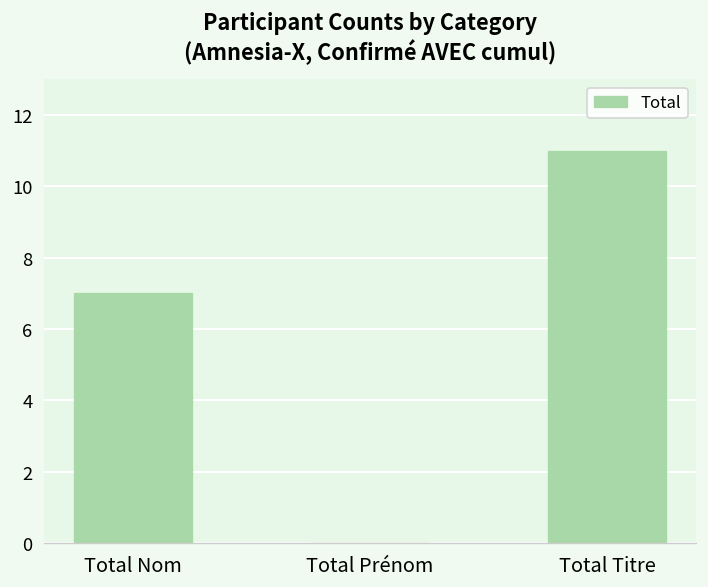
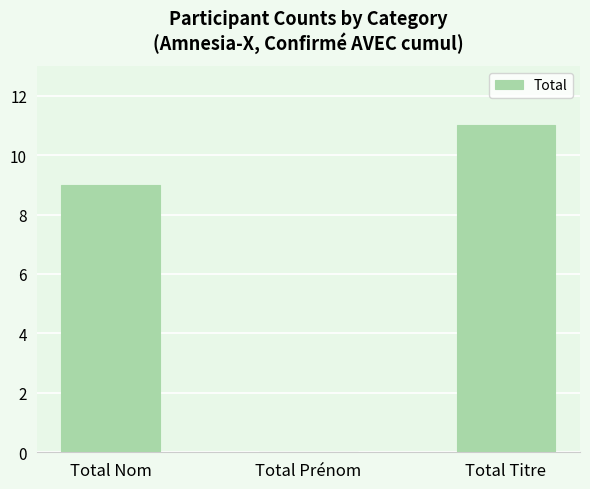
  {
-   "Total Nom": 7,
+   "Total Nom": 9,
    "Total Prénom": 0,
    "Total Titre": 11
  }
